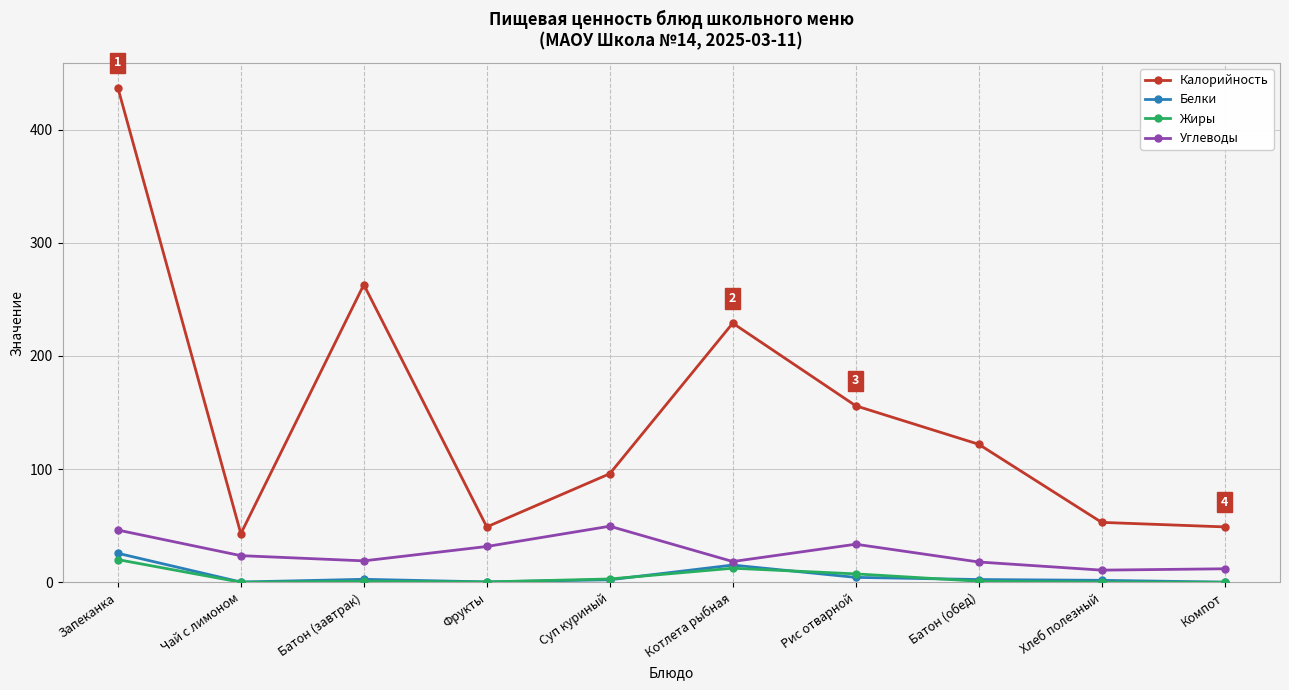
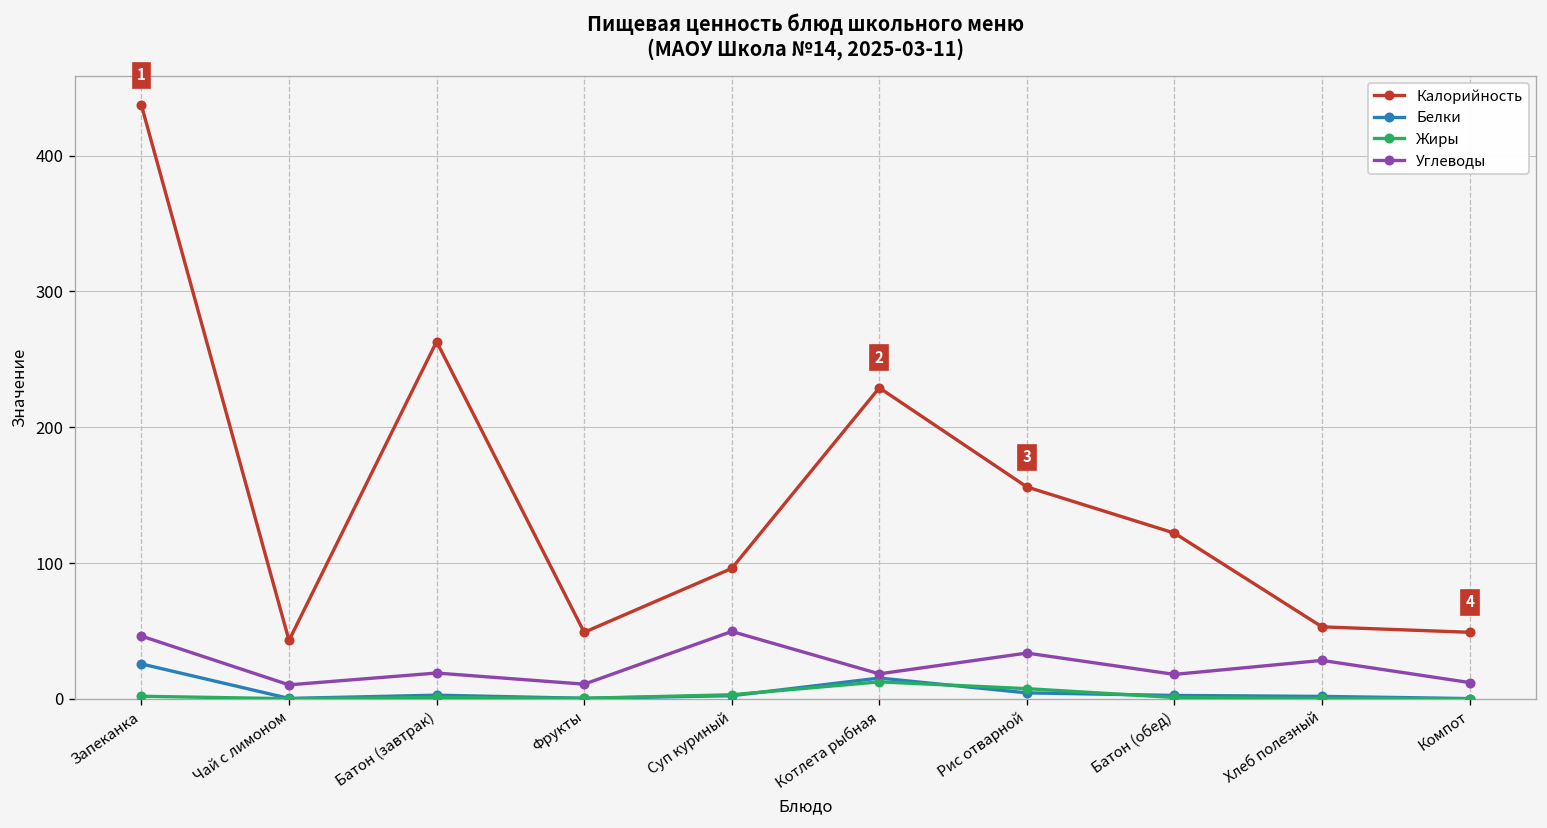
  {
    "Калорийность": {
      "Чай с лимоном": 43,
      "Батон (завтрак)": 263,
      "Фрукты": 49,
      "Суп куриный": 96,
      "Батон (обед)": 122,
      "Хлеб полезный": 53
    },
    "Белки": {
      "Запеканка": 26,
      "Котлета рыбная": 15,
      "Рис отварной": 4
    },
    "Жиры": {
-     "Запеканка": 20,
+     "Запеканка": 2,
      "Котлета рыбная": 13,
      "Рис отварной": 8
    },
    "Углеводы": {
      "Запеканка": 46,
-     "Чай с лимоном": 24,
+     "Чай с лимоном": 10,
      "Батон (завтрак)": 19,
-     "Фрукты": 32,
+     "Фрукты": 11,
      "Суп куриный": 50,
      "Котлета рыбная": 18,
      "Рис отварной": 34,
      "Батон (обед)": 18,
-     "Хлеб полезный": 11,
+     "Хлеб полезный": 28,
      "Компот": 12
    }
  }
